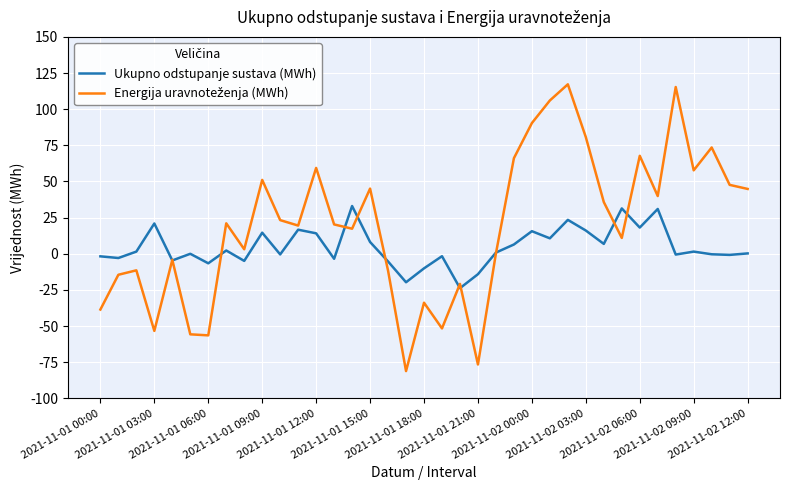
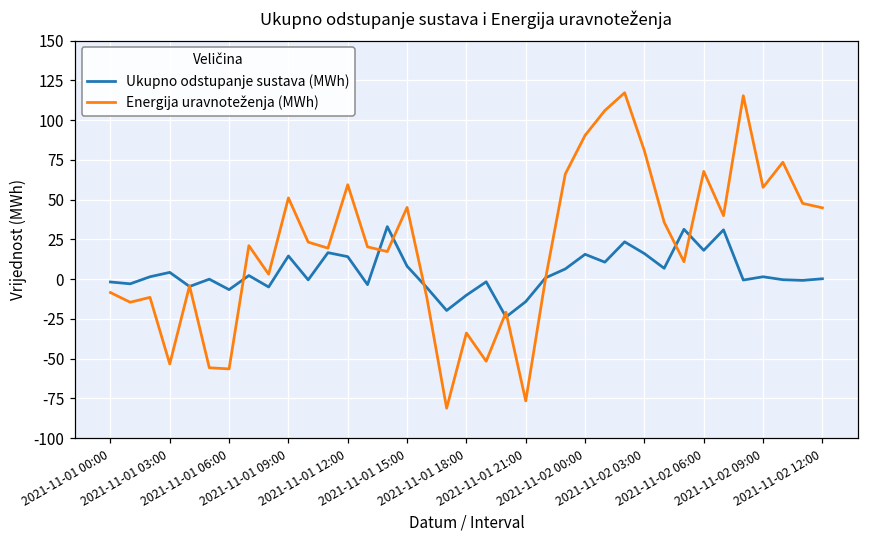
  {
    "Ukupno odstupanje sustava (MWh)": {
      "2021-11-01 00:00": -2,
-     "2021-11-01 03:00": 21,
+     "2021-11-01 03:00": 4,
      "2021-11-01 06:00": -7,
      "2021-11-01 09:00": 15,
      "2021-11-01 12:00": 14,
      "2021-11-01 15:00": 8,
      "2021-11-01 18:00": -10,
      "2021-11-01 21:00": -14,
      "2021-11-02 00:00": 16,
      "2021-11-02 03:00": 16,
      "2021-11-02 06:00": 18,
      "2021-11-02 09:00": 2,
      "2021-11-02 12:00": 0
    },
    "Energija uravnoteženja (MWh)": {
-     "2021-11-01 00:00": -39,
+     "2021-11-01 00:00": -8,
      "2021-11-01 03:00": -53,
      "2021-11-01 06:00": -56,
      "2021-11-01 09:00": 51,
      "2021-11-01 12:00": 59,
      "2021-11-01 15:00": 45,
      "2021-11-01 18:00": -34,
      "2021-11-01 21:00": -77,
      "2021-11-02 00:00": 90,
      "2021-11-02 03:00": 81,
      "2021-11-02 06:00": 68,
      "2021-11-02 09:00": 58,
      "2021-11-02 12:00": 45
    }
  }
